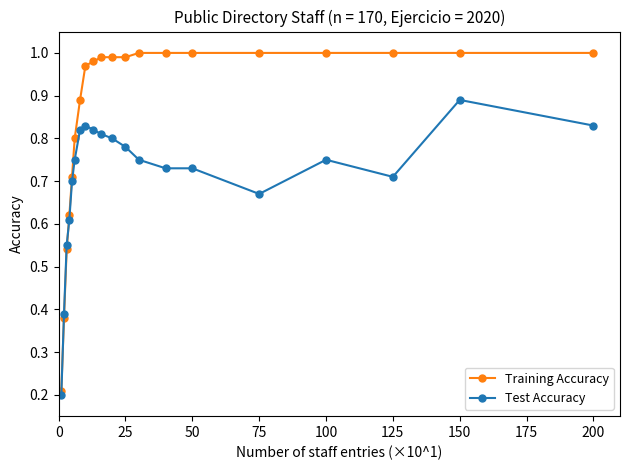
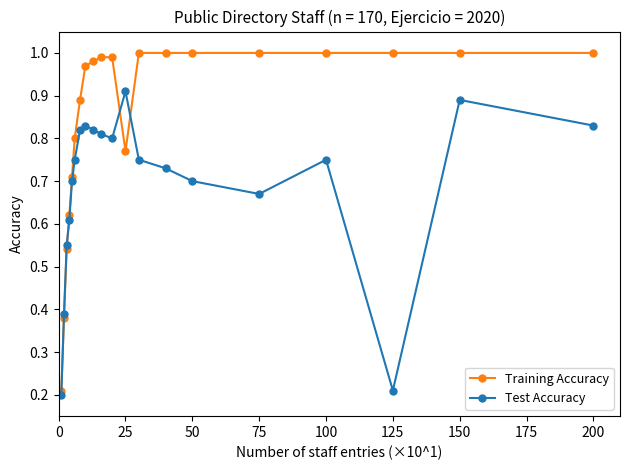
  {
    "Training Accuracy": {
-     "25": 0.99,
+     "25": 0.77,
      "50": 1.00,
      "75": 1.00,
      "100": 1.00,
      "125": 1.00,
      "150": 1.00,
      "200": 1.00
    },
    "Test Accuracy": {
-     "25": 0.78,
-     "50": 0.73,
+     "25": 0.91,
+     "50": 0.70,
      "75": 0.67,
      "100": 0.75,
-     "125": 0.71,
+     "125": 0.21,
      "150": 0.89,
      "200": 0.83
    }
  }
